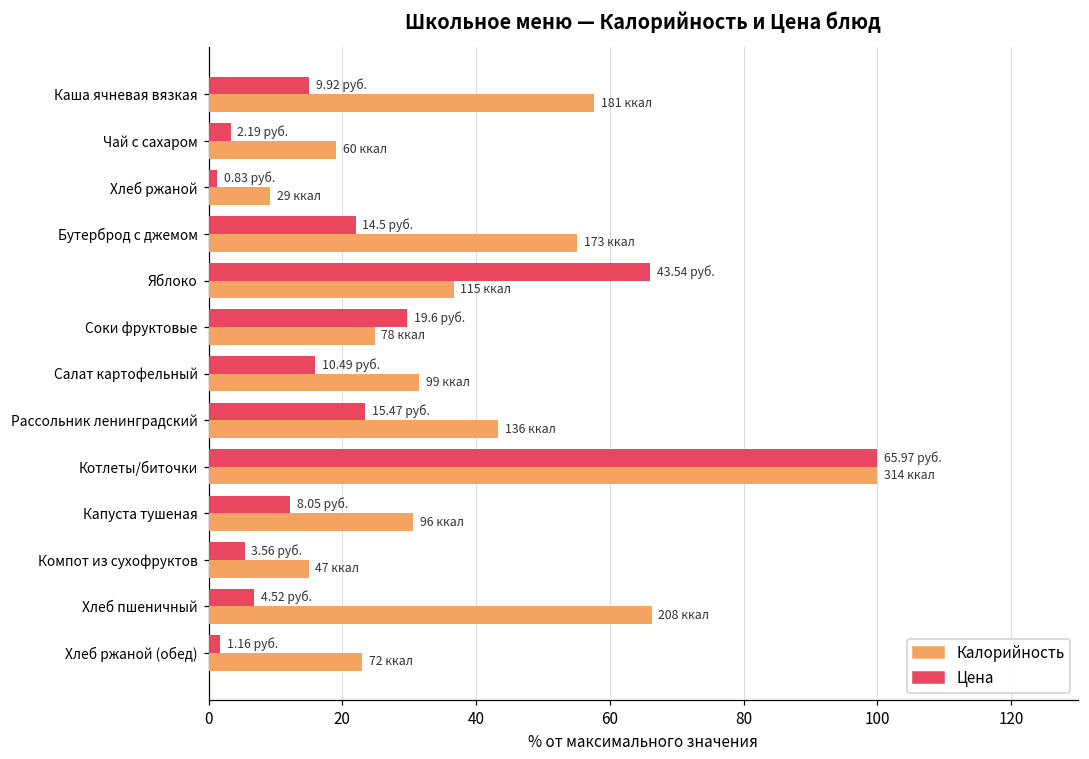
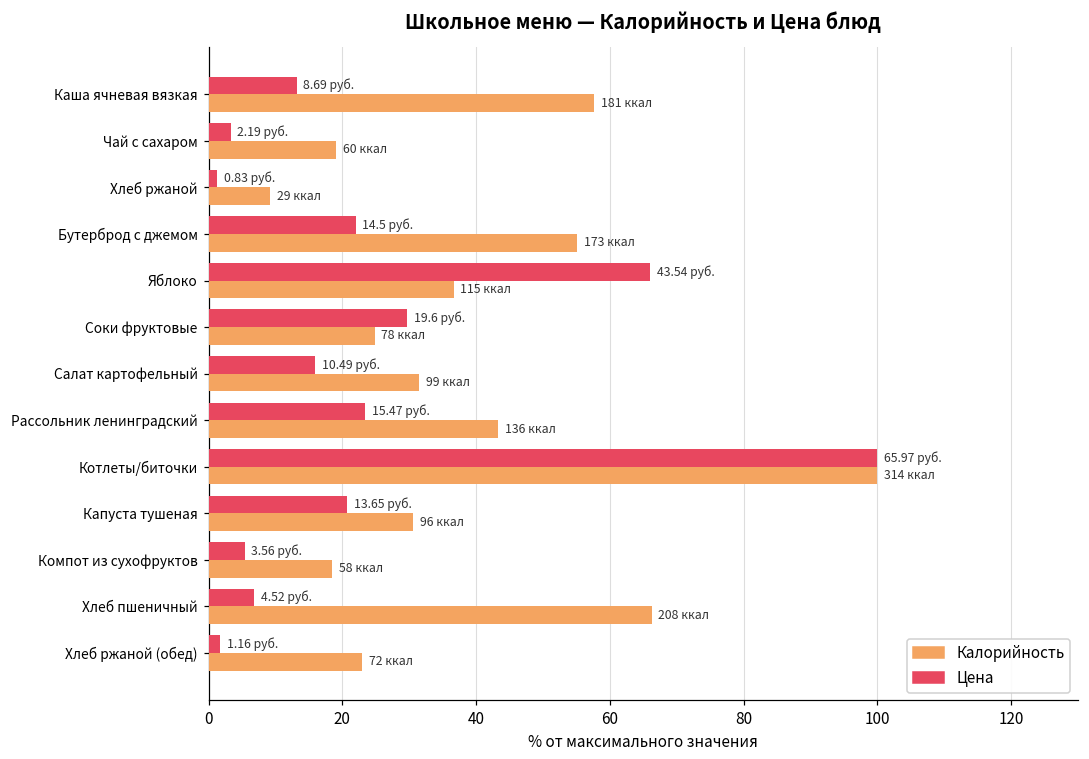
  {
    "Калорийность": {
-     "Компот из сухофруктов": 47
+     "Компот из сухофруктов": 58
    },
    "Цена": {
-     "Каша ячневая вязкая": 9.92,
-     "Капуста тушеная": 8.05
+     "Каша ячневая вязкая": 8.69,
+     "Капуста тушеная": 13.65
    }
  }
